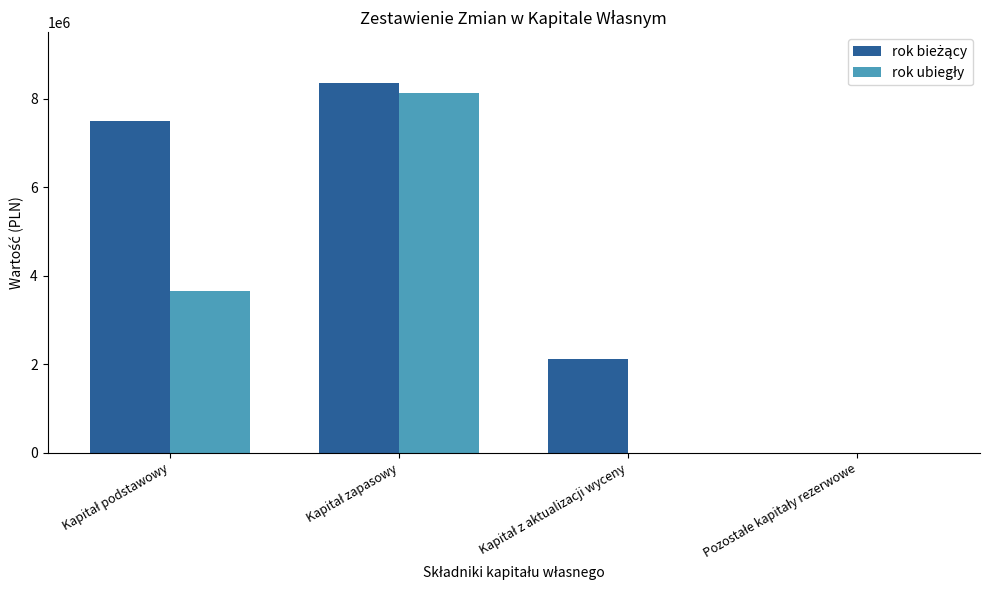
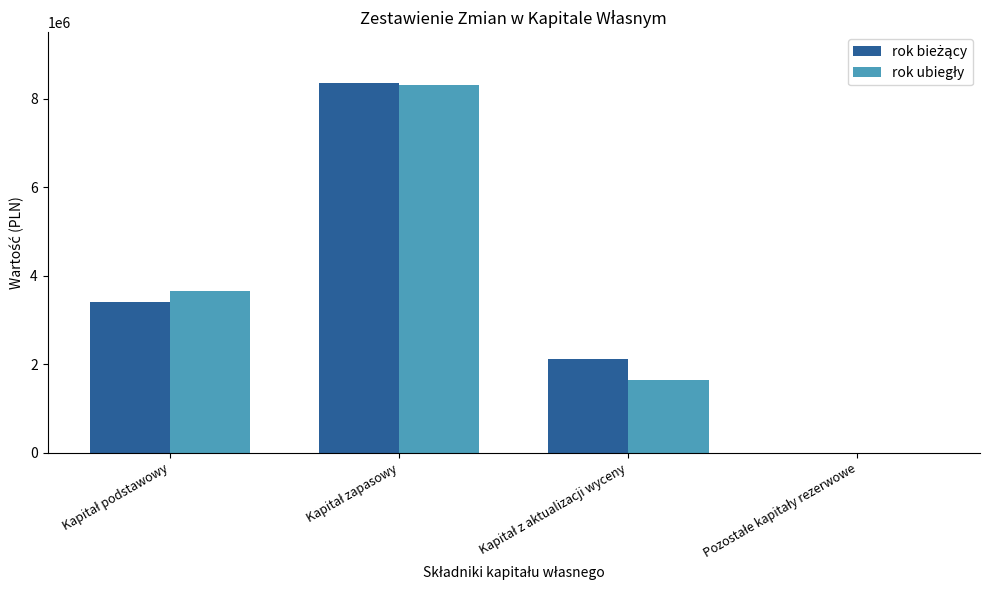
  {
    "rok bieżący": {
-     "Kapitał podstawowy": 7500000,
+     "Kapitał podstawowy": 3400000,
      "Kapitał zapasowy": 8300000,
      "Kapitał z aktualizacji wyceny": 2100000,
      "Pozostałe kapitały rezerwowe": 0
    },
    "rok ubiegły": {
      "Kapitał podstawowy": 3700000,
-     "Kapitał zapasowy": 8100000,
-     "Kapitał z aktualizacji wyceny": 0,
+     "Kapitał zapasowy": 8300000,
+     "Kapitał z aktualizacji wyceny": 1600000,
      "Pozostałe kapitały rezerwowe": 0
    }
  }
